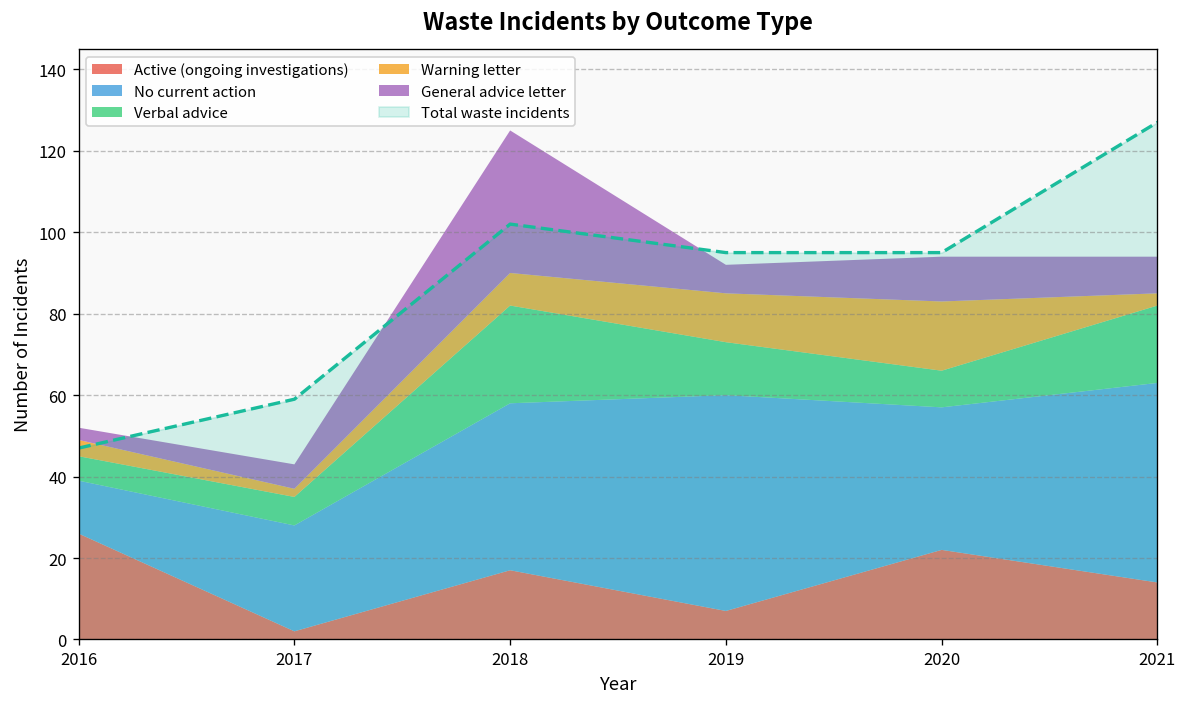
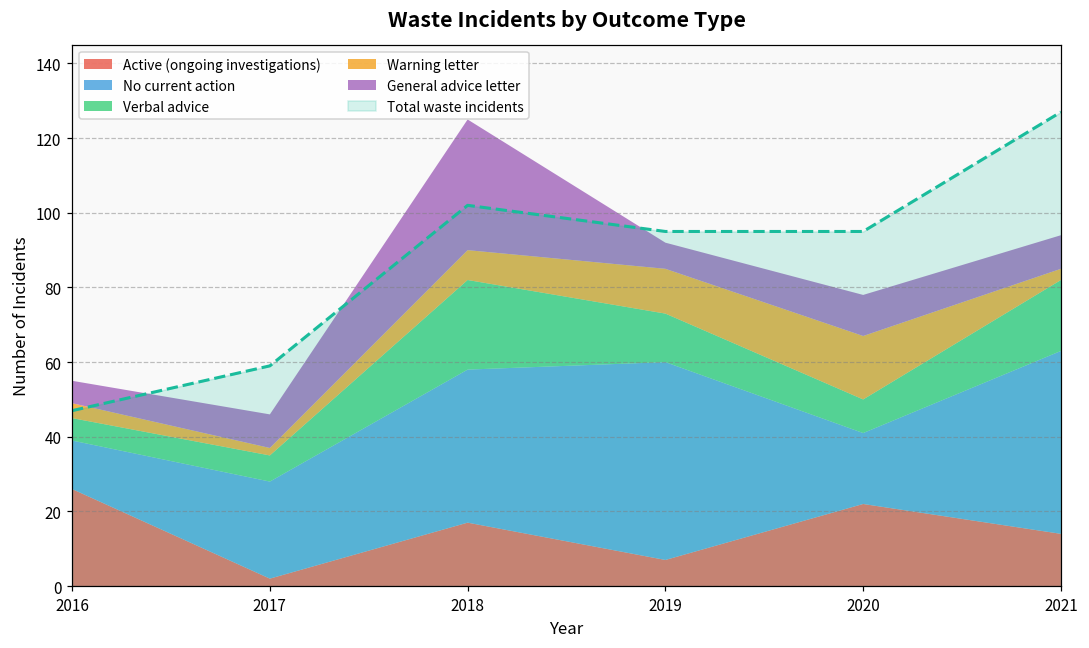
  {
    "Active (ongoing investigations)": {
      "2016": 26,
      "2017": 2,
      "2018": 17,
      "2019": 7,
      "2020": 22,
      "2021": 14
    },
    "No current action": {
      "2016": 13,
      "2017": 26,
      "2018": 41,
      "2019": 53,
-     "2020": 35,
+     "2020": 19,
      "2021": 49
    },
    "Warning letter": {
      "2016": 4,
      "2017": 2,
      "2018": 8,
      "2019": 12,
      "2020": 17,
      "2021": 3
    },
    "General advice letter": {
-     "2016": 3,
-     "2017": 6,
+     "2016": 6,
+     "2017": 9,
      "2019": 7,
      "2020": 11,
      "2021": 9
    }
  }
